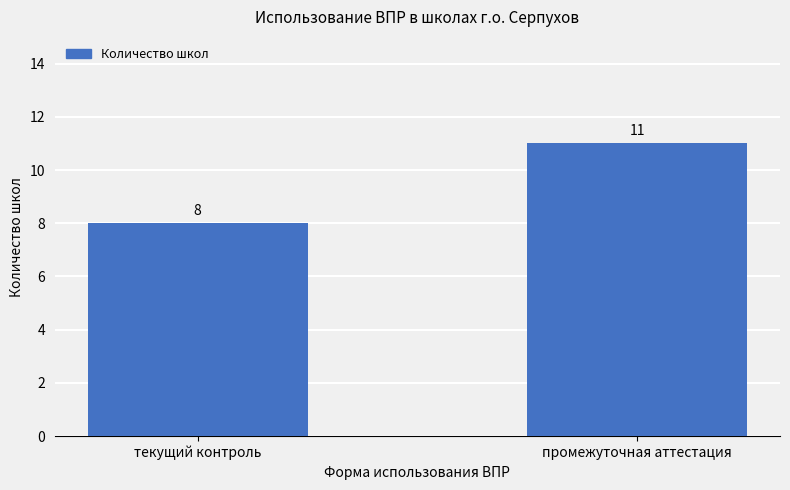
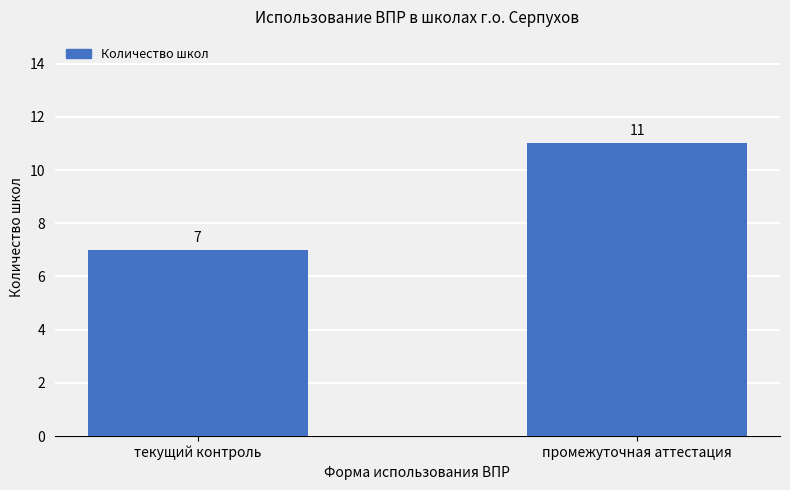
  {
-   "текущий контроль": 8,
+   "текущий контроль": 7,
    "промежуточная аттестация": 11
  }
